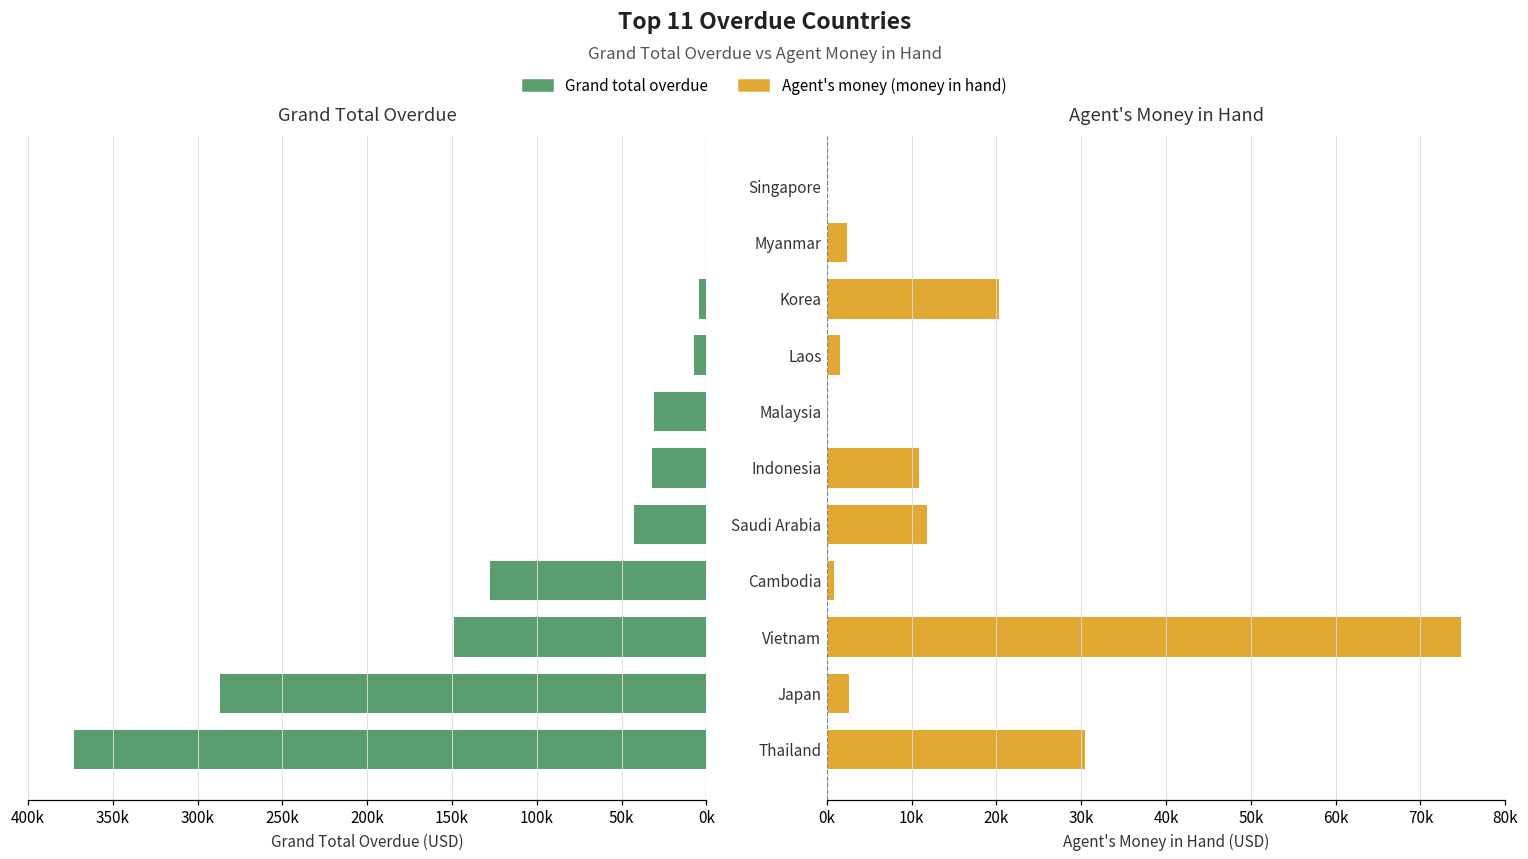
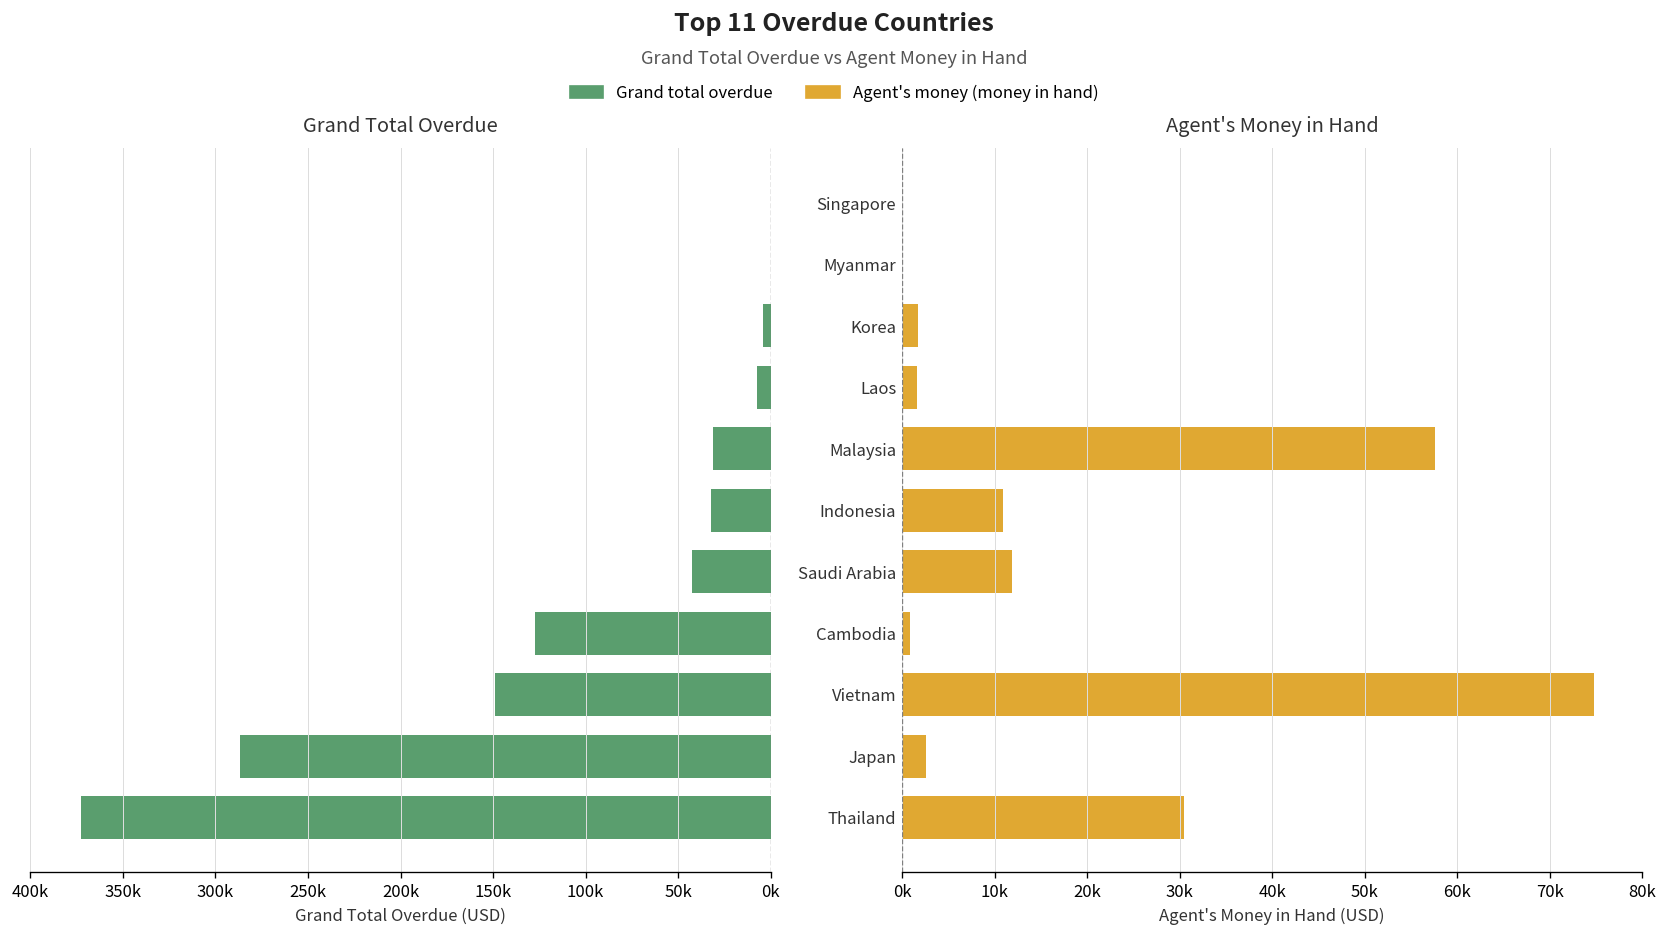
  {
    "Agent's Money in Hand": {
      "Singapore": 0,
-     "Myanmar": 2000,
-     "Korea": 20000,
+     "Myanmar": 0,
+     "Korea": 2000,
      "Laos": 2000,
-     "Malaysia": 0,
+     "Malaysia": 58000,
      "Indonesia": 11000,
      "Saudi Arabia": 12000,
      "Cambodia": 1000,
      "Vietnam": 75000,
      "Japan": 3000,
      "Thailand": 30000
    }
  }
